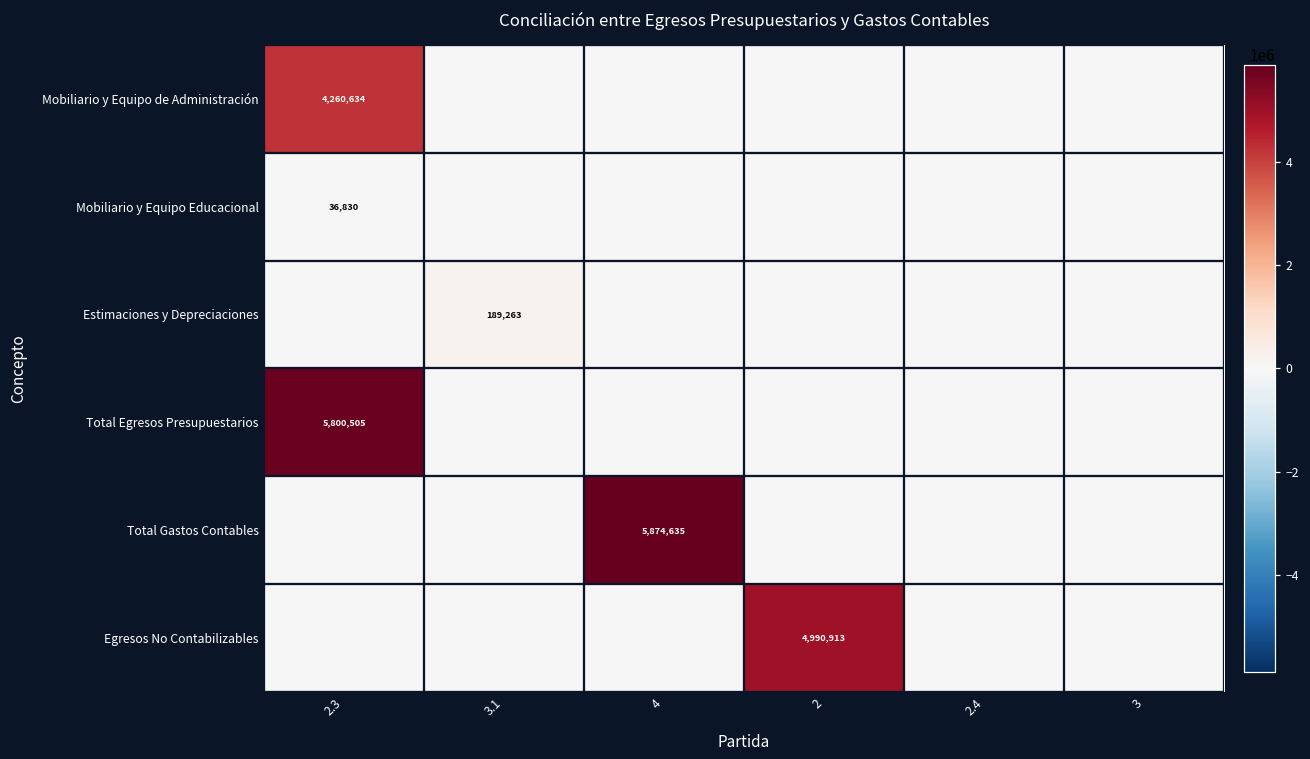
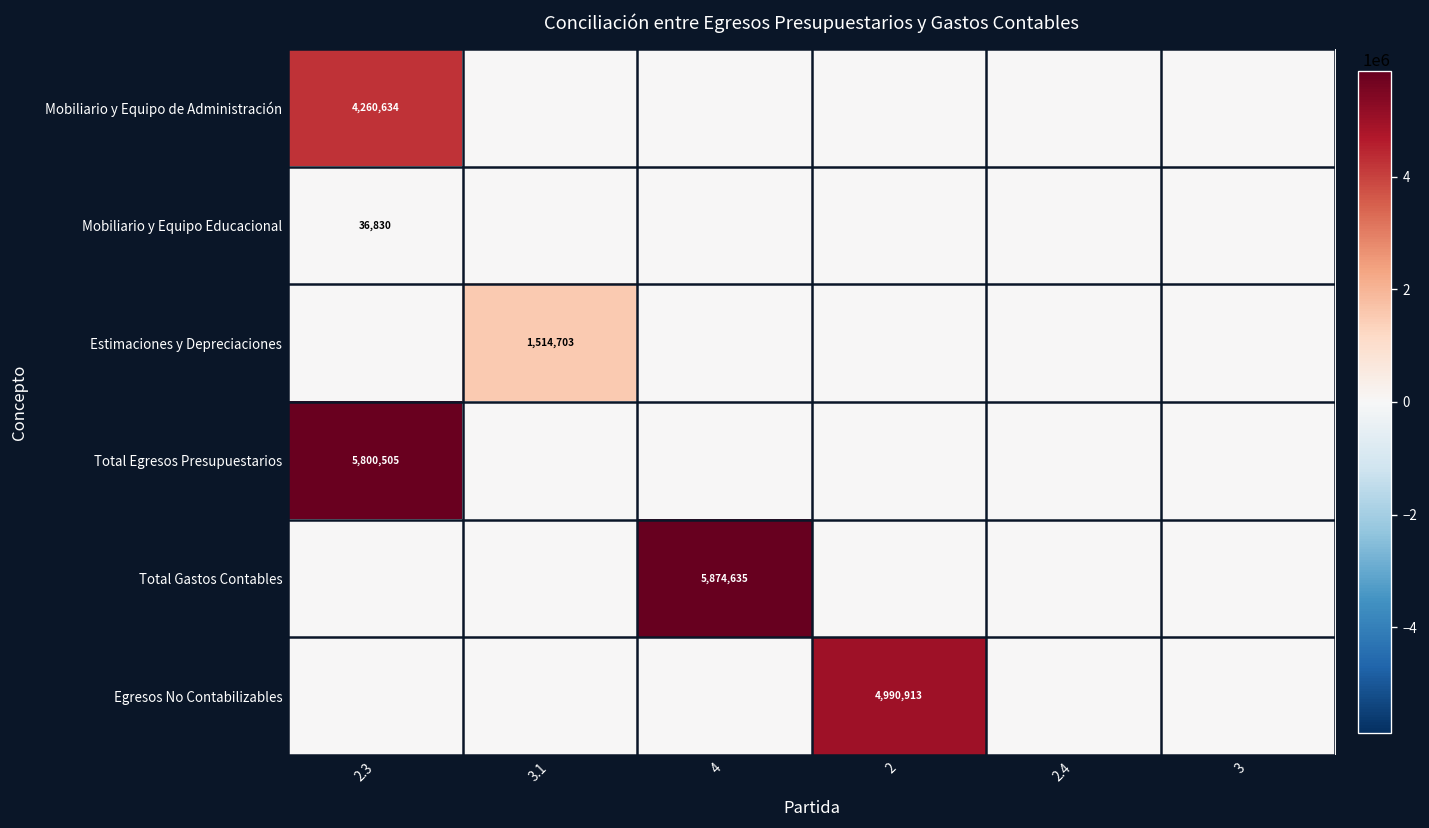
  {
    "Mobiliario y Equipo de Administración": {
      "2.3": "4,260,634"
    },
    "Mobiliario y Equipo Educacional": {
      "2.3": "36,830"
    },
    "Estimaciones y Depreciaciones": {
-     "3.1": "189,263"
+     "3.1": "1,514,703"
    },
    "Total Egresos Presupuestarios": {
      "2.3": "5,800,505"
    },
    "Total Gastos Contables": {
      "4": "5,874,635"
    },
    "Egresos No Contabilizables": {
      "2": "4,990,913"
    }
  }
